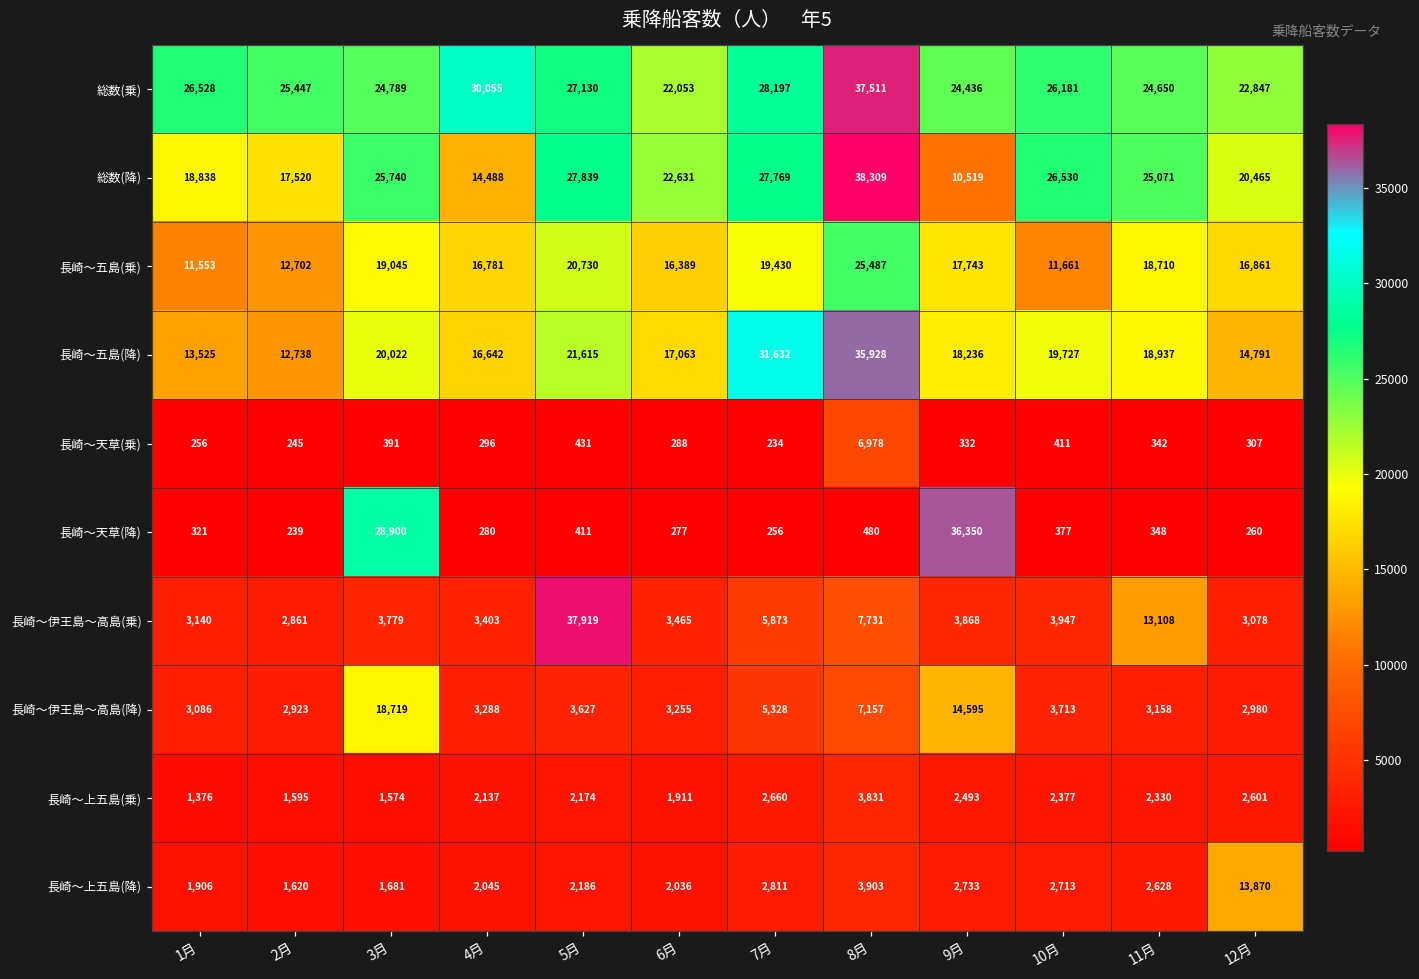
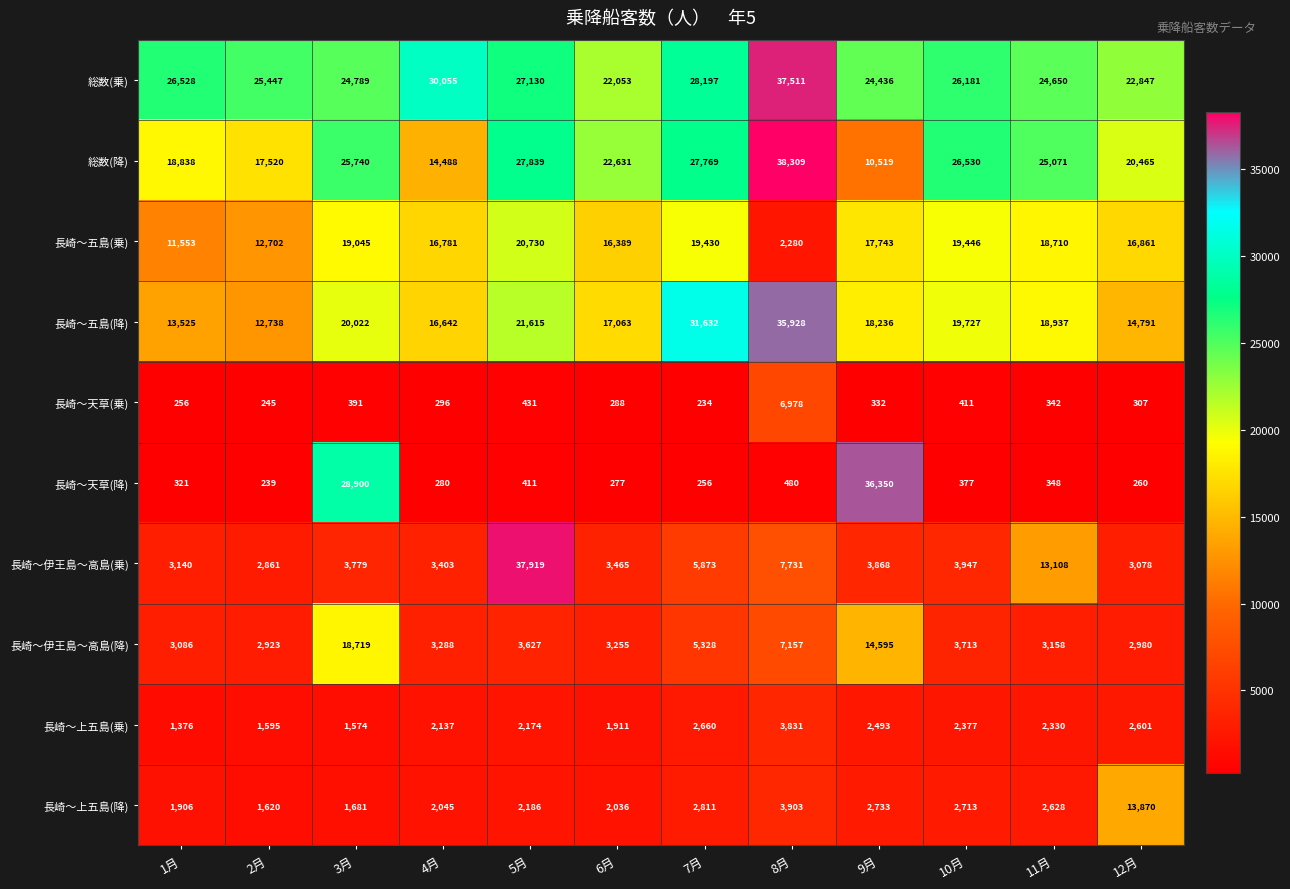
  {
    "総数(乗)": {
      "1月": "26,528",
      "2月": "25,447",
      "3月": "24,789",
      "4月": "30,055",
      "5月": "27,130",
      "6月": "22,053",
      "7月": "28,197",
      "8月": "37,511",
      "9月": "24,436",
      "10月": "26,181",
      "11月": "24,650",
      "12月": "22,847"
    },
    "総数(降)": {
      "1月": "18,838",
      "2月": "17,520",
      "3月": "25,740",
      "4月": "14,488",
      "5月": "27,839",
      "6月": "22,631",
      "7月": "27,769",
      "8月": "38,309",
      "9月": "10,519",
      "10月": "26,530",
      "11月": "25,071",
      "12月": "20,465"
    },
    "長崎～五島(乗)": {
      "1月": "11,553",
      "2月": "12,702",
      "3月": "19,045",
      "4月": "16,781",
      "5月": "20,730",
      "6月": "16,389",
      "7月": "19,430",
-     "8月": "25,487",
+     "8月": "2,280",
      "9月": "17,743",
-     "10月": "11,661",
+     "10月": "19,446",
      "11月": "18,710",
      "12月": "16,861"
    },
    "長崎～五島(降)": {
      "1月": "13,525",
      "2月": "12,738",
      "3月": "20,022",
      "4月": "16,642",
      "5月": "21,615",
      "6月": "17,063",
      "7月": "31,632",
      "8月": "35,928",
      "9月": "18,236",
      "10月": "19,727",
      "11月": "18,937",
      "12月": "14,791"
    },
    "長崎～天草(乗)": {
      "1月": "256",
      "2月": "245",
      "3月": "391",
      "4月": "296",
      "5月": "431",
      "6月": "288",
      "7月": "234",
      "8月": "6,978",
      "9月": "332",
      "10月": "411",
      "11月": "342",
      "12月": "307"
    },
    "長崎～天草(降)": {
      "1月": "321",
      "2月": "239",
      "3月": "28,900",
      "4月": "280",
      "5月": "411",
      "6月": "277",
      "7月": "256",
      "8月": "480",
      "9月": "36,350",
      "10月": "377",
      "11月": "348",
      "12月": "260"
    },
    "長崎～伊王島～高島(乗)": {
      "1月": "3,140",
      "2月": "2,861",
      "3月": "3,779",
      "4月": "3,403",
      "5月": "37,919",
      "6月": "3,465",
      "7月": "5,873",
      "8月": "7,731",
      "9月": "3,868",
      "10月": "3,947",
      "11月": "13,108",
      "12月": "3,078"
    },
    "長崎～伊王島～高島(降)": {
      "1月": "3,086",
      "2月": "2,923",
      "3月": "18,719",
      "4月": "3,288",
      "5月": "3,627",
      "6月": "3,255",
      "7月": "5,328",
      "8月": "7,157",
      "9月": "14,595",
      "10月": "3,713",
      "11月": "3,158",
      "12月": "2,980"
    },
    "長崎～上五島(乗)": {
      "1月": "1,376",
      "2月": "1,595",
      "3月": "1,574",
      "4月": "2,137",
      "5月": "2,174",
      "6月": "1,911",
      "7月": "2,660",
      "8月": "3,831",
      "9月": "2,493",
      "10月": "2,377",
      "11月": "2,330",
      "12月": "2,601"
    },
    "長崎～上五島(降)": {
      "1月": "1,906",
      "2月": "1,620",
      "3月": "1,681",
      "4月": "2,045",
      "5月": "2,186",
      "6月": "2,036",
      "7月": "2,811",
      "8月": "3,903",
      "9月": "2,733",
      "10月": "2,713",
      "11月": "2,628",
      "12月": "13,870"
    }
  }
